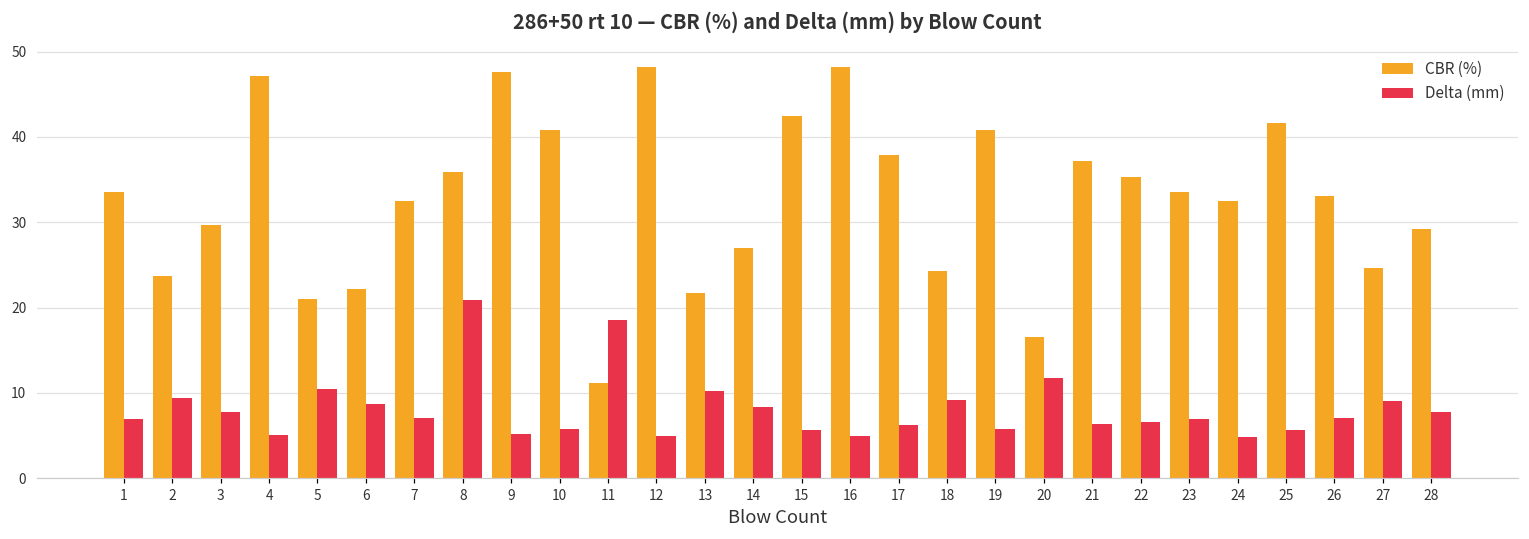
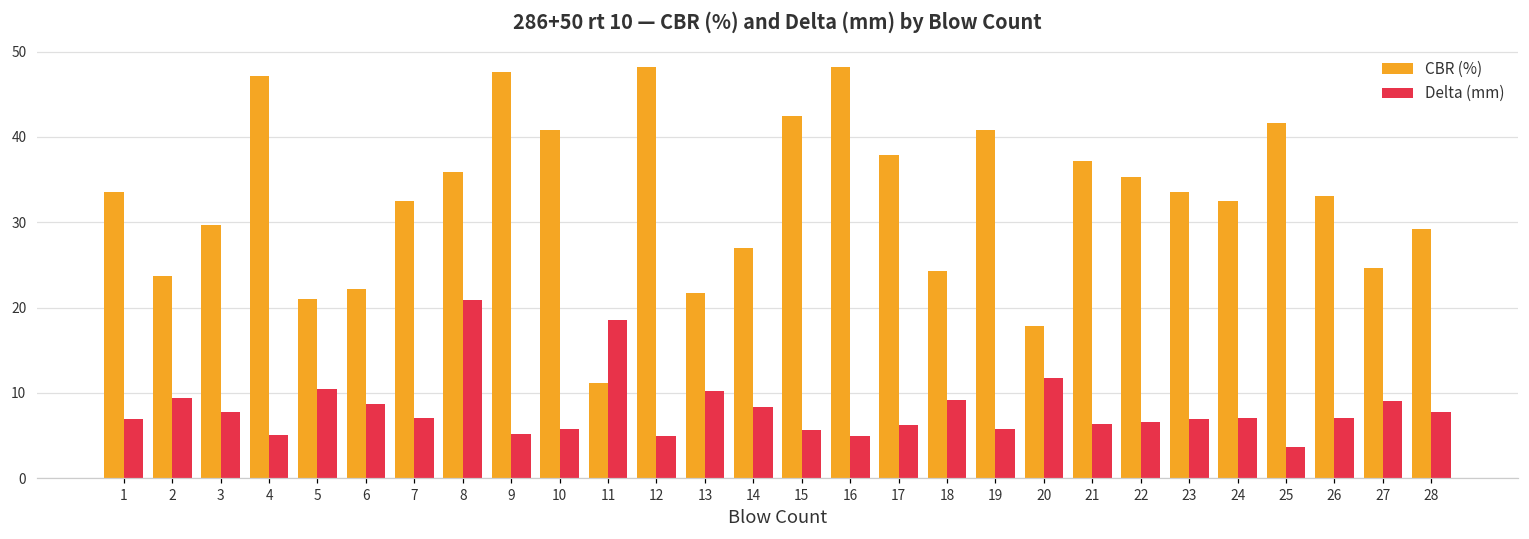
  {
    "CBR (%)": {
      "1": 34,
      "2": 24,
      "3": 30,
      "4": 47,
      "5": 21,
      "6": 22,
      "7": 33,
      "8": 36,
      "9": 48,
      "10": 41,
      "11": 11,
      "12": 48,
      "13": 22,
      "14": 27,
      "15": 42,
      "16": 48,
      "17": 38,
      "18": 24,
      "19": 41,
-     "20": 17,
+     "20": 18,
      "21": 37,
      "22": 35,
      "23": 34,
      "24": 33,
      "25": 42,
      "26": 33,
      "27": 25,
      "28": 29
    },
    "Delta (mm)": {
      "1": 7,
      "2": 9,
      "3": 8,
      "4": 5,
      "5": 11,
      "6": 9,
      "7": 7,
      "8": 21,
      "9": 5,
      "10": 6,
      "11": 19,
      "12": 5,
      "13": 10,
      "14": 8,
      "15": 6,
      "16": 5,
      "17": 6,
      "18": 9,
      "19": 6,
      "20": 12,
      "21": 6,
      "22": 7,
      "23": 7,
-     "24": 5,
-     "25": 6,
+     "24": 7,
+     "25": 4,
      "26": 7,
      "27": 9,
      "28": 8
    }
  }
